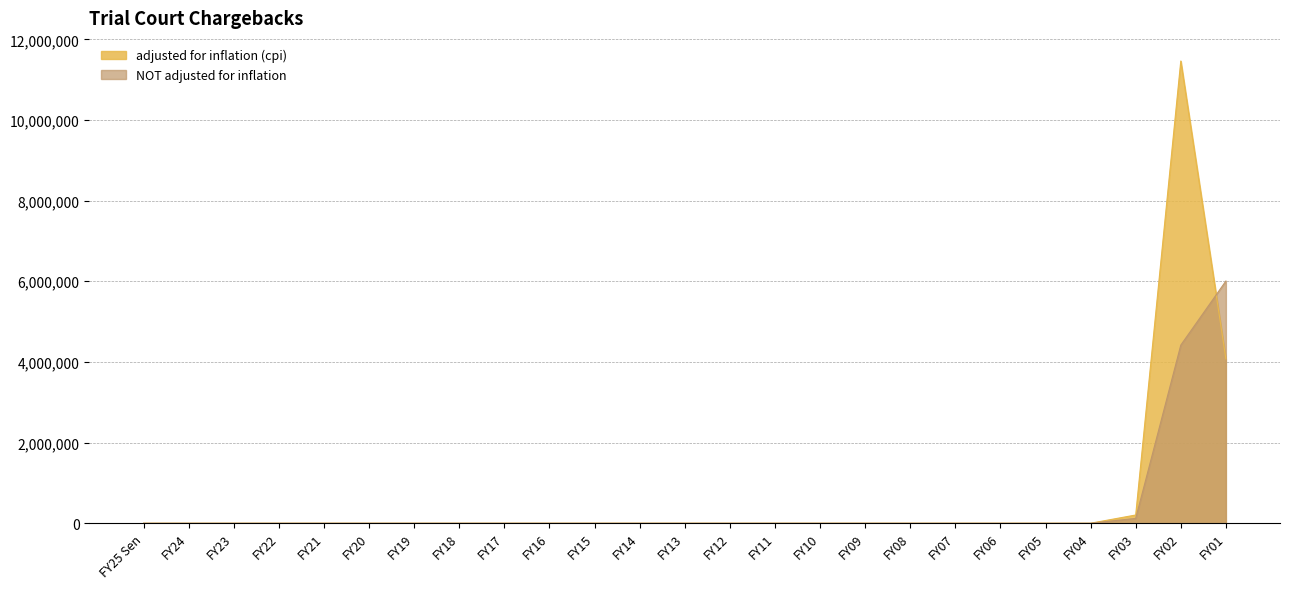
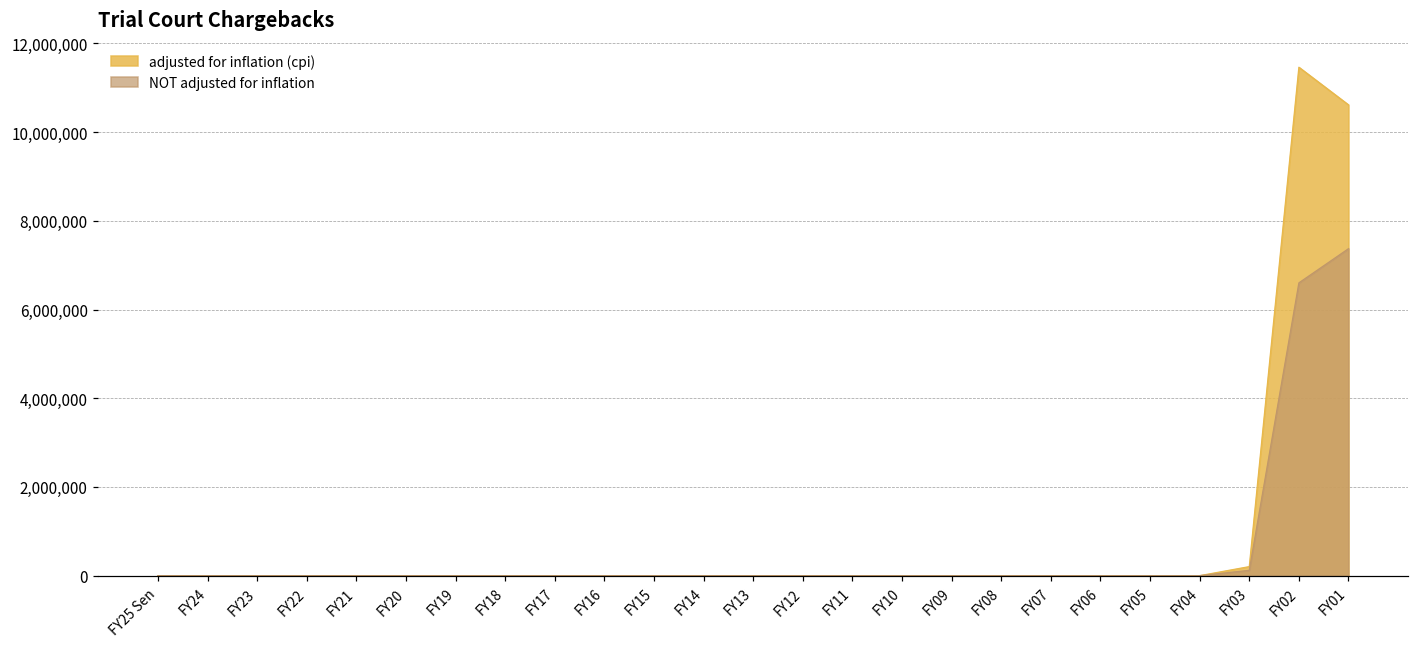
  {
    "adjusted for inflation (cpi)": {
      "FY03": "200,000",
      "FY02": "11,500,000",
-     "FY01": "4,100,000"
+     "FY01": "10,600,000"
    },
    "NOT adjusted for inflation": {
      "FY03": "100,000",
-     "FY02": "4,400,000",
-     "FY01": "6,000,000"
+     "FY02": "6,600,000",
+     "FY01": "7,400,000"
    }
  }
